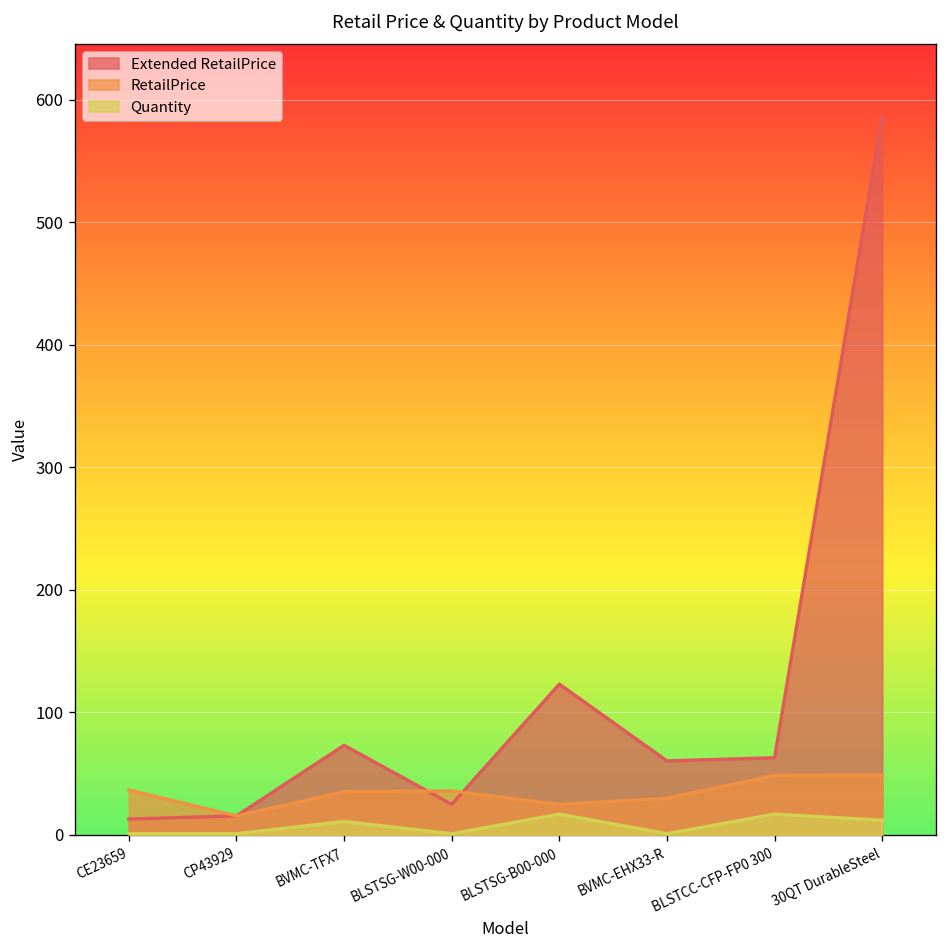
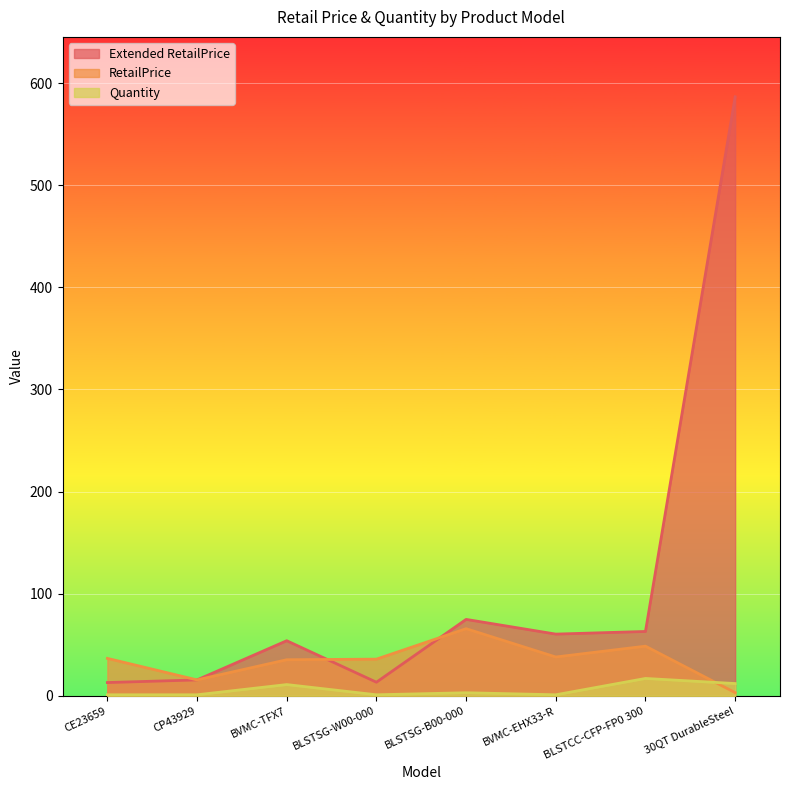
  {
    "Extended RetailPrice": {
      "CE23659": 13,
-     "BVMC-TFX7": 73,
-     "BLSTSG-W00-000": 25,
-     "BLSTSG-B00-000": 123,
+     "BVMC-TFX7": 54,
+     "BLSTSG-W00-000": 13,
+     "BLSTSG-B00-000": 75,
      "BVMC-EHX33-R": 60,
      "BLSTCC-CFP-FP0 300": 63,
      "30QT DurableSteel": 587
    },
    "RetailPrice": {
      "CE23659": 37,
      "BVMC-TFX7": 35,
      "BLSTSG-W00-000": 36,
-     "BLSTSG-B00-000": 25,
-     "BVMC-EHX33-R": 30,
+     "BLSTSG-B00-000": 66,
+     "BVMC-EHX33-R": 38,
      "BLSTCC-CFP-FP0 300": 49,
-     "30QT DurableSteel": 49
+     "30QT DurableSteel": 3
    },
    "Quantity": {
      "CE23659": 1,
      "CP43929": 1,
      "BVMC-TFX7": 11,
      "BLSTSG-W00-000": 1,
-     "BLSTSG-B00-000": 17,
+     "BLSTSG-B00-000": 3,
      "BVMC-EHX33-R": 1,
      "BLSTCC-CFP-FP0 300": 17,
      "30QT DurableSteel": 12
    }
  }
